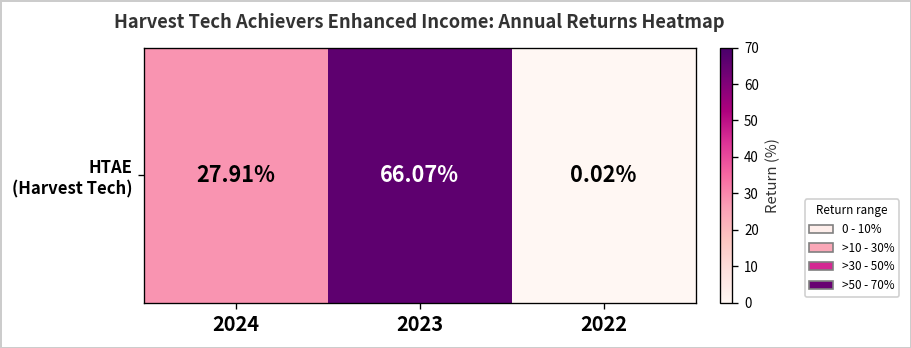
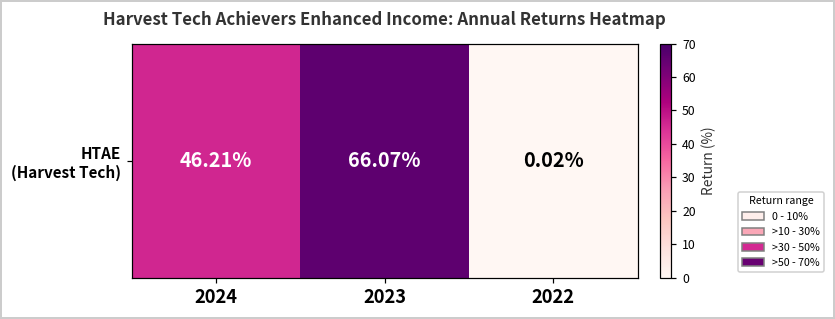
  {
    "HTAE (Harvest Tech)": {
-     "2024": "27.91%",
+     "2024": "46.21%",
      "2023": "66.07%",
      "2022": "0.02%"
    }
  }
